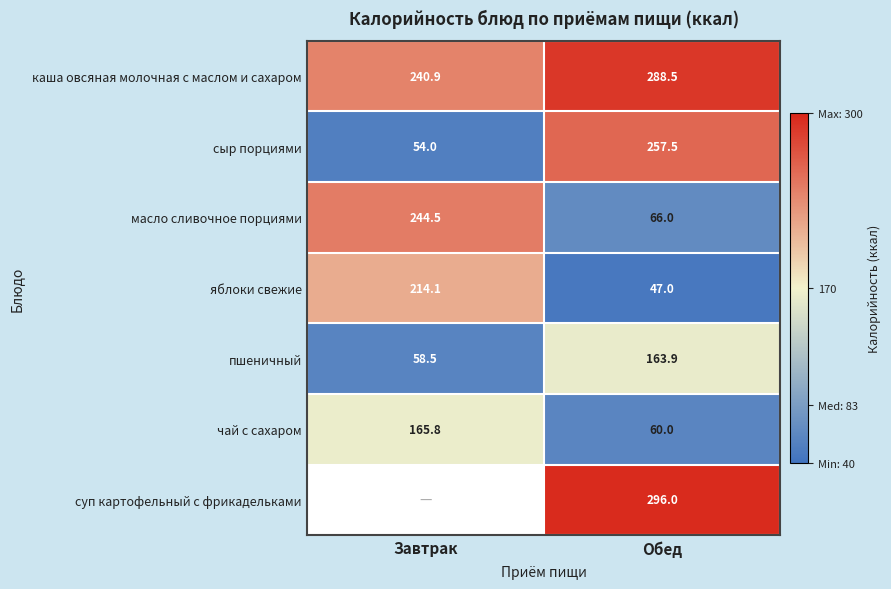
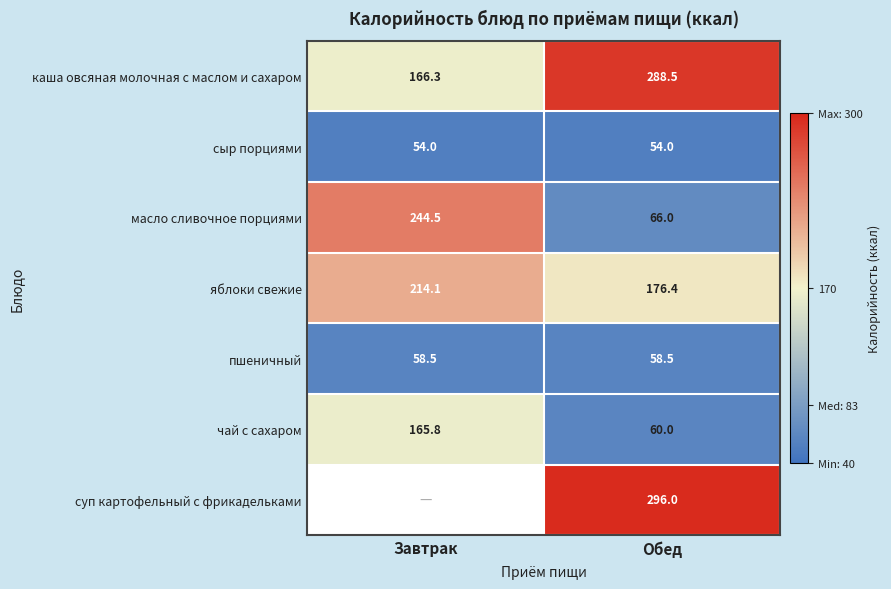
  {
    "каша овсяная молочная с маслом и сахаром": {
-     "Завтрак": 240.9,
+     "Завтрак": 166.3,
      "Обед": 288.5
    },
    "сыр порциями": {
      "Завтрак": 54.0,
-     "Обед": 257.5
+     "Обед": 54.0
    },
    "масло сливочное порциями": {
      "Завтрак": 244.5,
      "Обед": 66.0
    },
    "яблоки свежие": {
      "Завтрак": 214.1,
-     "Обед": 47.0
+     "Обед": 176.4
    },
    "пшеничный": {
      "Завтрак": 58.5,
-     "Обед": 163.9
+     "Обед": 58.5
    },
    "чай с сахаром": {
      "Завтрак": 165.8,
      "Обед": 60.0
    },
    "суп картофельный с фрикадельками": {
      "Обед": 296.0
    }
  }
